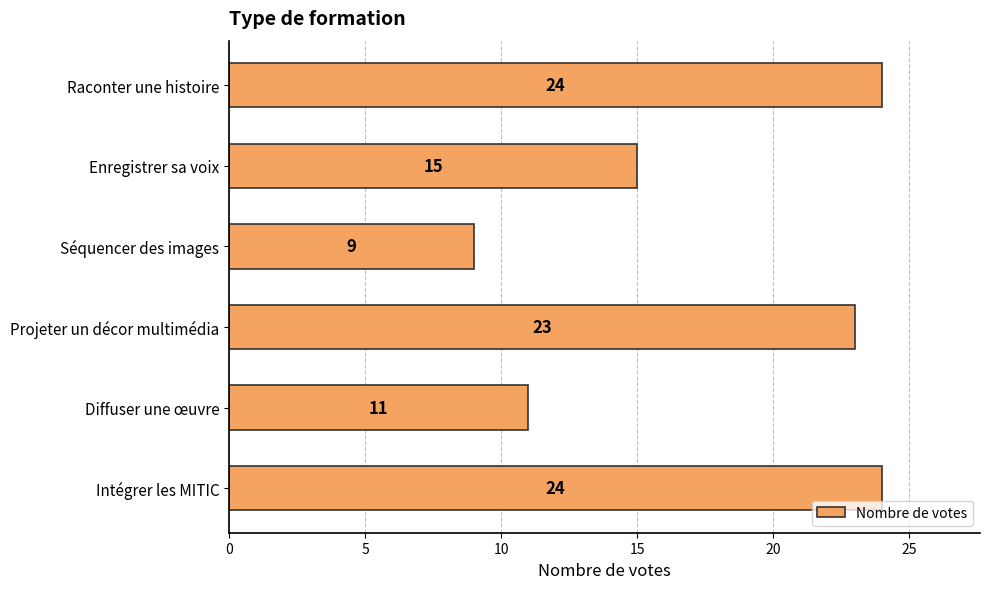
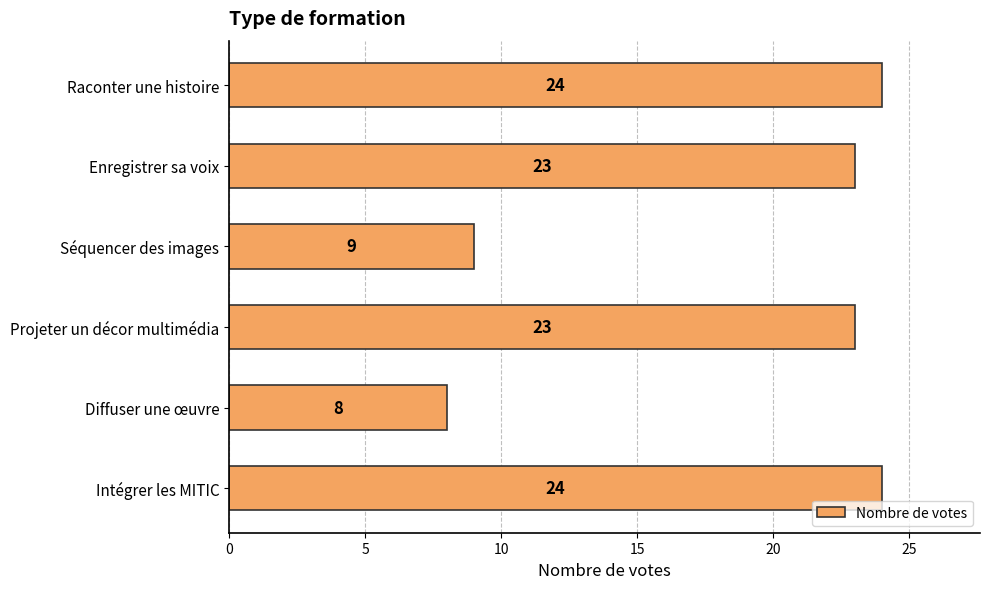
  {
    "Raconter une histoire": 24,
-   "Enregistrer sa voix": 15,
+   "Enregistrer sa voix": 23,
    "Séquencer des images": 9,
    "Projeter un décor multimédia": 23,
-   "Diffuser une œuvre": 11,
+   "Diffuser une œuvre": 8,
    "Intégrer les MITIC": 24
  }
